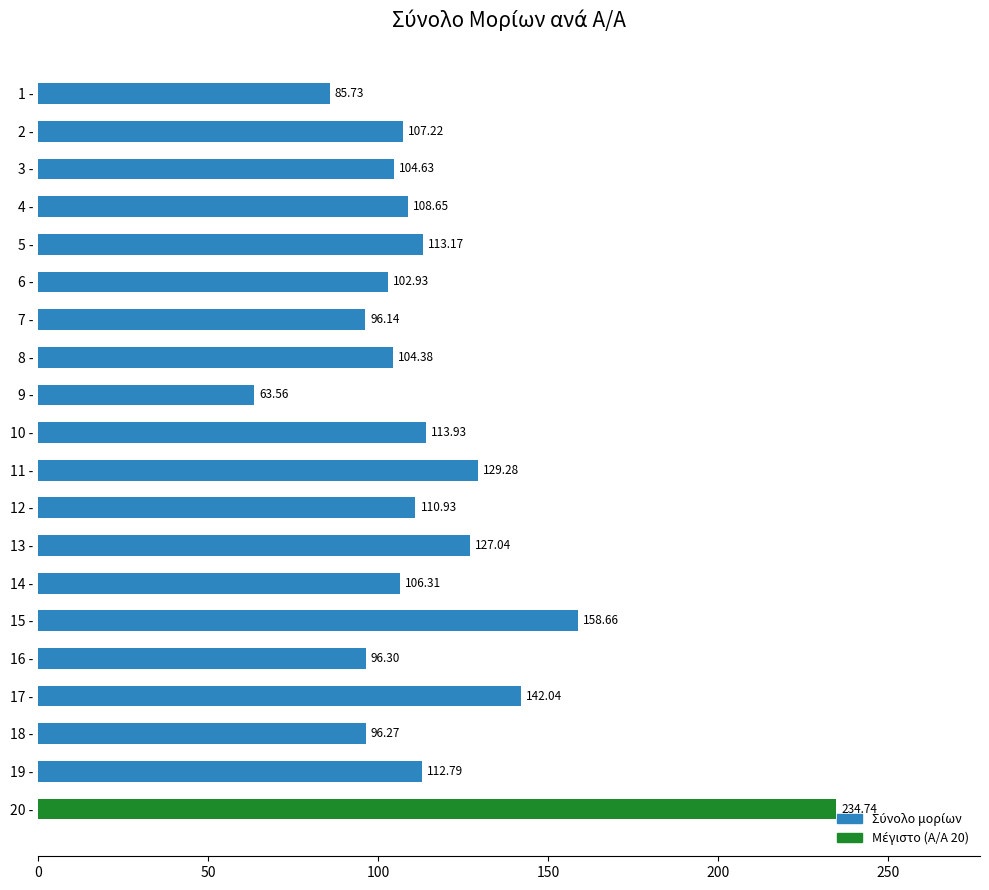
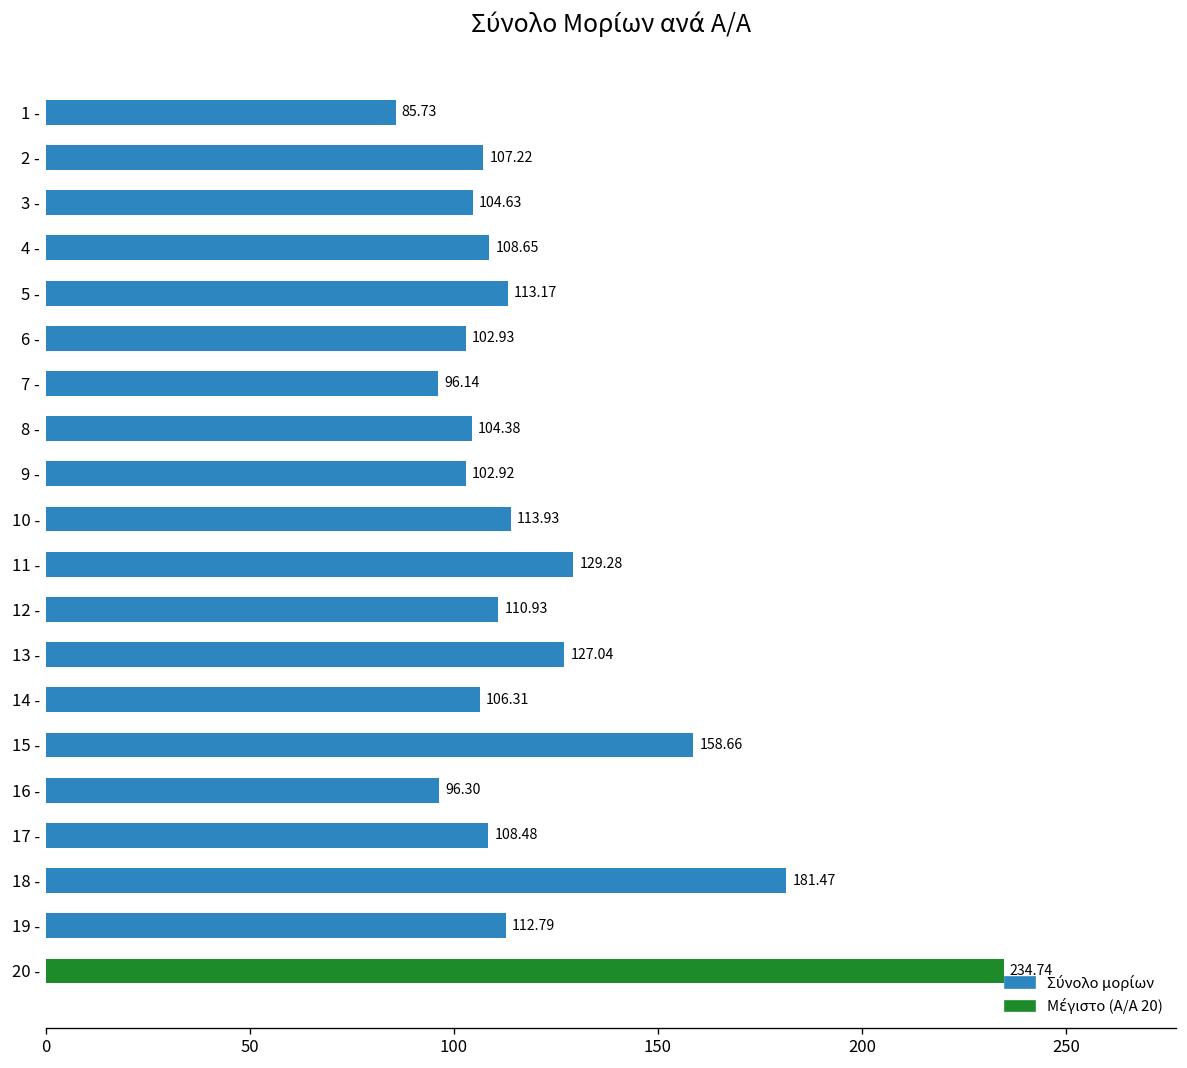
  {
    "1 -": 85.73,
    "2 -": 107.22,
    "3 -": 104.63,
    "4 -": 108.65,
    "5 -": 113.17,
    "6 -": 102.93,
    "7 -": 96.14,
    "8 -": 104.38,
-   "9 -": 63.56,
+   "9 -": 102.92,
    "10 -": 113.93,
    "11 -": 129.28,
    "12 -": 110.93,
    "13 -": 127.04,
    "14 -": 106.31,
    "15 -": 158.66,
    "16 -": 96.30,
-   "17 -": 142.04,
-   "18 -": 96.27,
+   "17 -": 108.48,
+   "18 -": 181.47,
    "19 -": 112.79,
    "20 -": 234.74
  }
